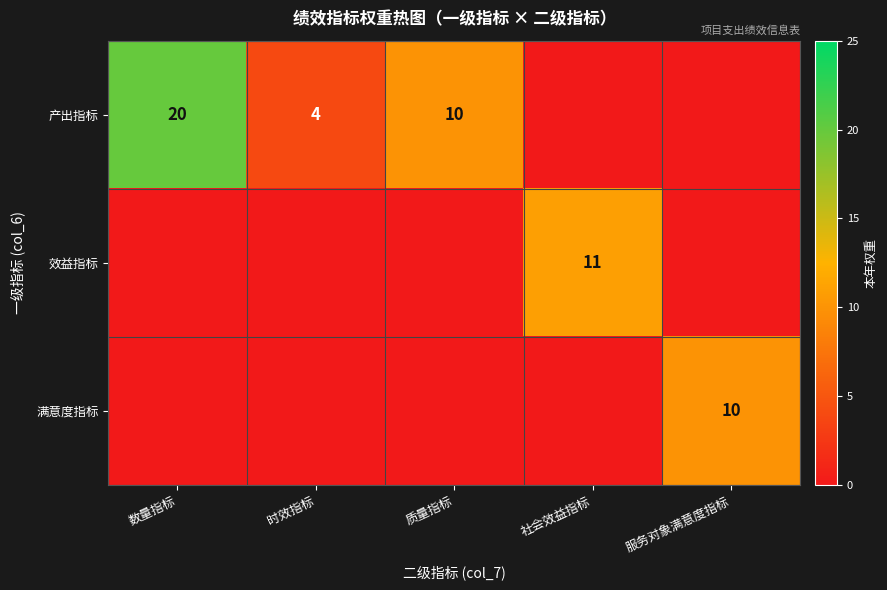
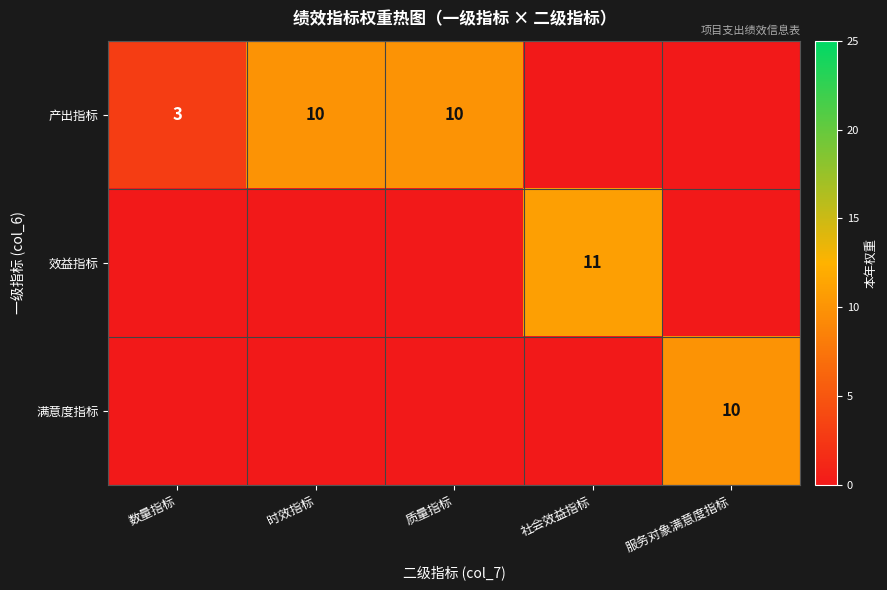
  {
    "产出指标": {
-     "数量指标": 20,
-     "时效指标": 4,
+     "数量指标": 3,
+     "时效指标": 10,
      "质量指标": 10
    },
    "效益指标": {
      "社会效益指标": 11
    },
    "满意度指标": {
      "服务对象满意度指标": 10
    }
  }
